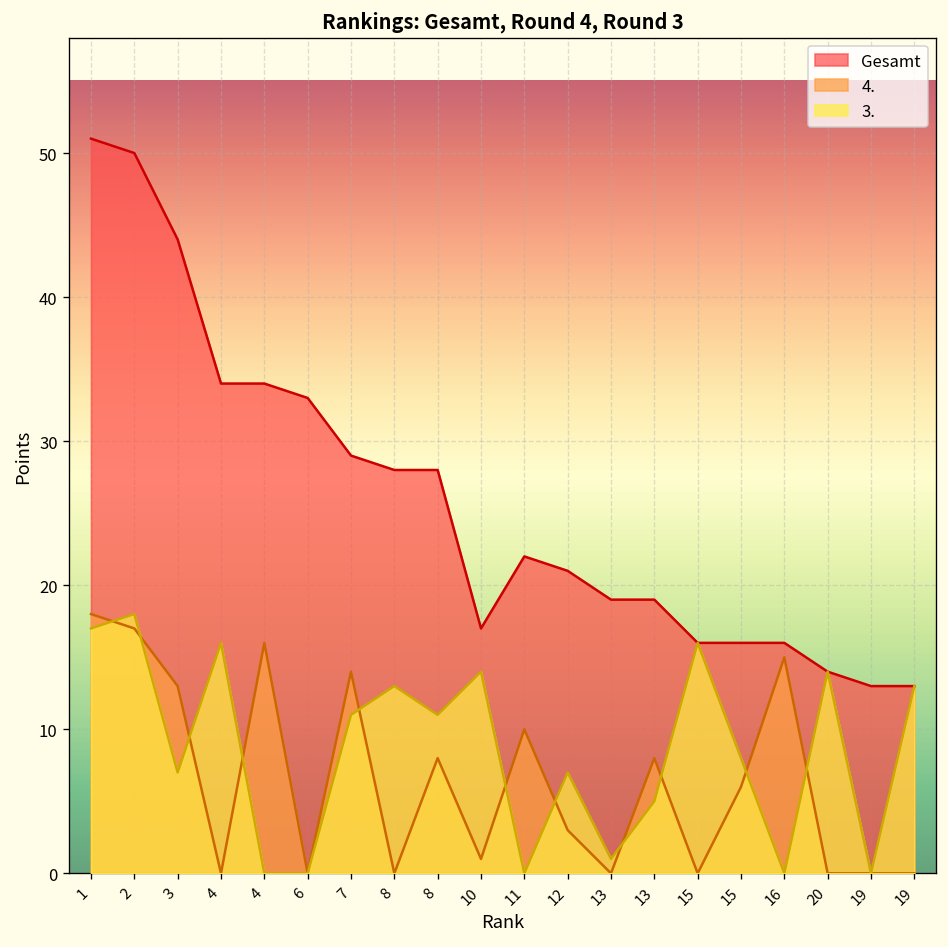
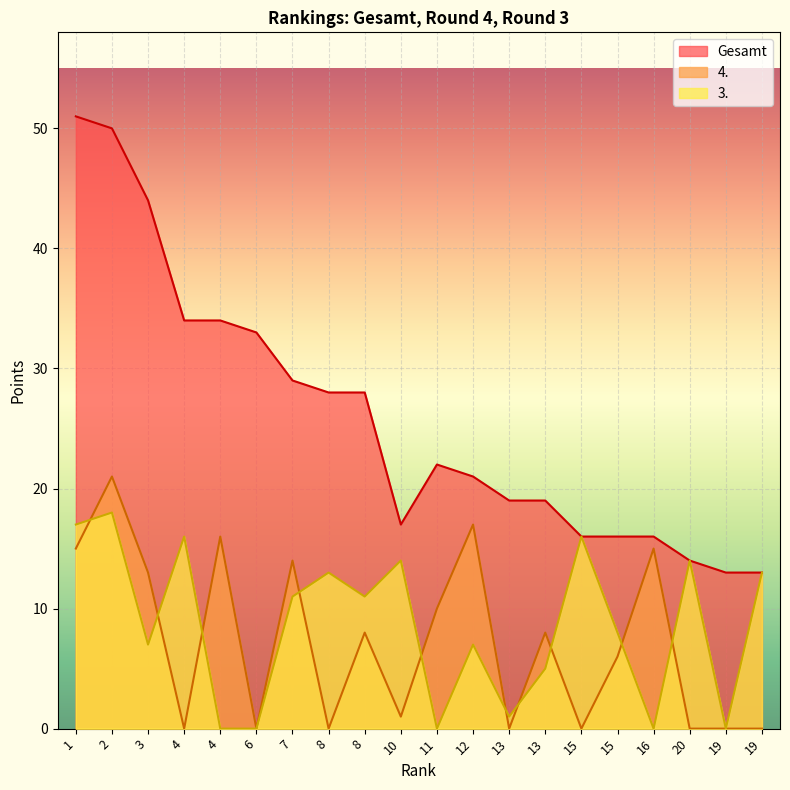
  {
    "Gesamt": {
      "1": 51,
      "2": 50,
      "3": 44,
      "6": 33,
      "7": 29,
      "10": 17,
      "11": 22,
      "12": 21,
      "16": 16
    },
    "4.": {
-     "1": 18,
-     "2": 17,
+     "1": 15,
+     "2": 21,
      "3": 13,
      "7": 14,
      "10": 1,
      "11": 10,
-     "12": 3,
+     "12": 17,
      "16": 15,
      "20": 0
    },
    "3.": {
      "1": 17,
      "2": 18,
      "3": 7,
      "7": 11,
      "10": 14,
      "11": 0,
      "12": 7,
      "16": 0
    }
  }
